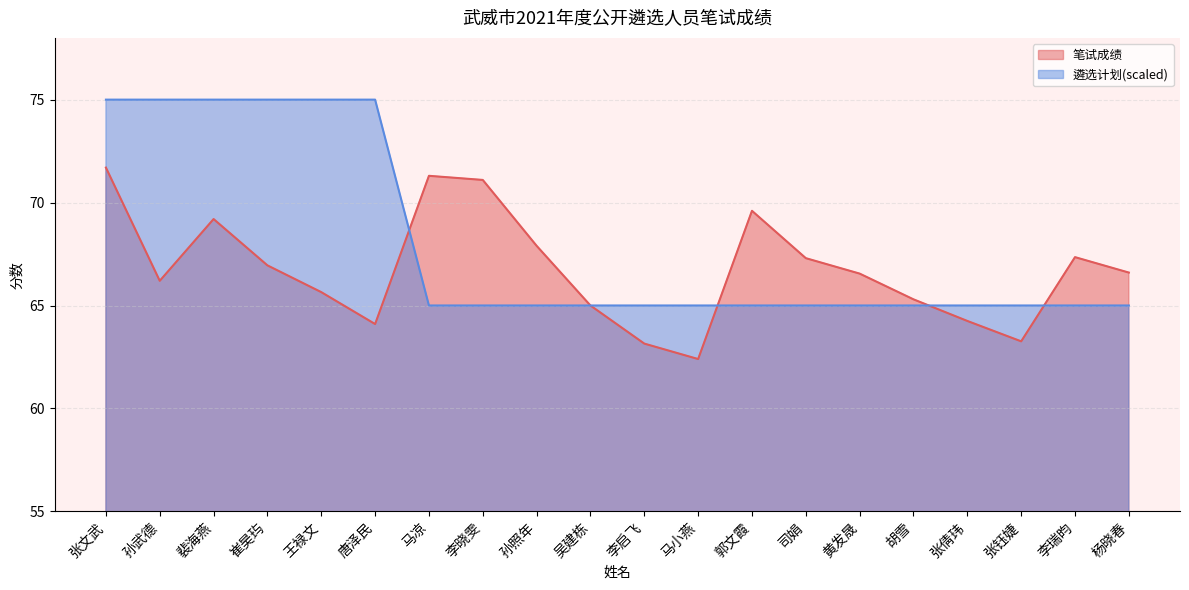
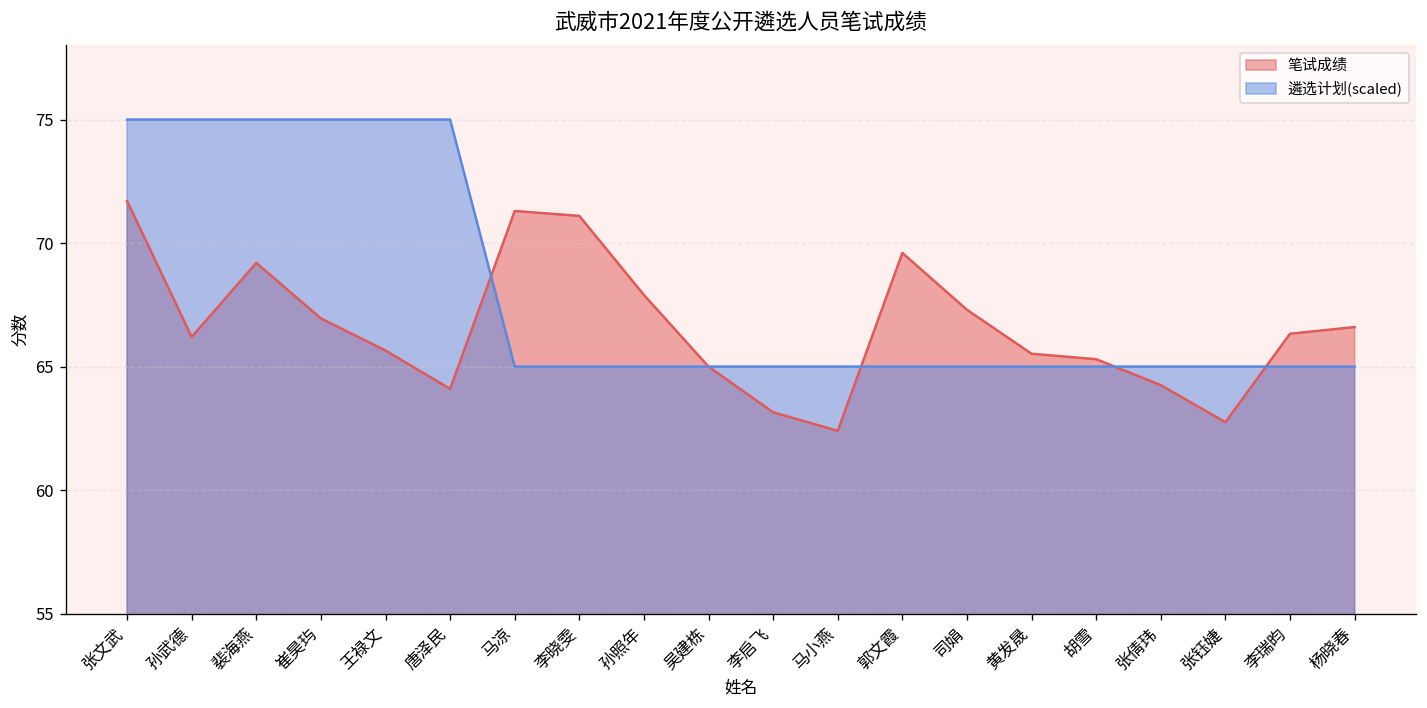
  {
    "笔试成绩": {
      "张文武": 71.7,
      "孙武德": 66.2,
      "裴海燕": 69.2,
      "崔昊玙": 67.0,
      "王禄文": 65.7,
      "唐泽民": 64.1,
      "马凉": 71.3,
      "李晓雯": 71.1,
      "孙照年": 67.9,
      "李启飞": 63.2,
      "马小燕": 62.4,
      "郭文霞": 69.6,
      "司娟": 67.3,
-     "黄发晟": 66.6,
+     "黄发晟": 65.5,
      "胡雪": 65.3,
      "张倩玮": 64.3,
-     "张钰婕": 63.3,
-     "李瑞昀": 67.4,
+     "张钰婕": 62.8,
+     "李瑞昀": 66.3,
      "杨晓春": 66.6
    },
    "遴选计划(scaled)": {
      "张文武": 75.0,
      "孙武德": 75.0,
      "裴海燕": 75.0,
      "崔昊玙": 75.0,
      "王禄文": 75.0,
      "唐泽民": 75.0,
      "马凉": 65.0,
      "李晓雯": 65.0,
      "孙照年": 65.0,
      "李启飞": 65.0,
      "马小燕": 65.0,
      "郭文霞": 65.0,
      "司娟": 65.0,
      "黄发晟": 65.0,
      "胡雪": 65.0,
      "张倩玮": 65.0,
      "张钰婕": 65.0,
      "李瑞昀": 65.0,
      "杨晓春": 65.0
    }
  }
